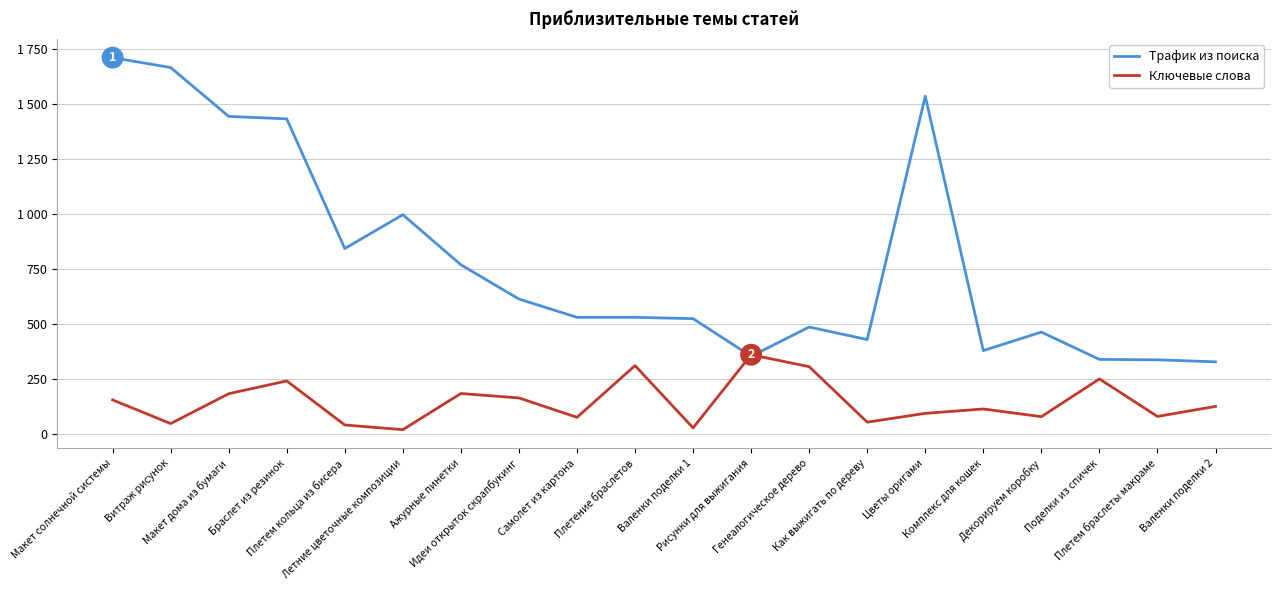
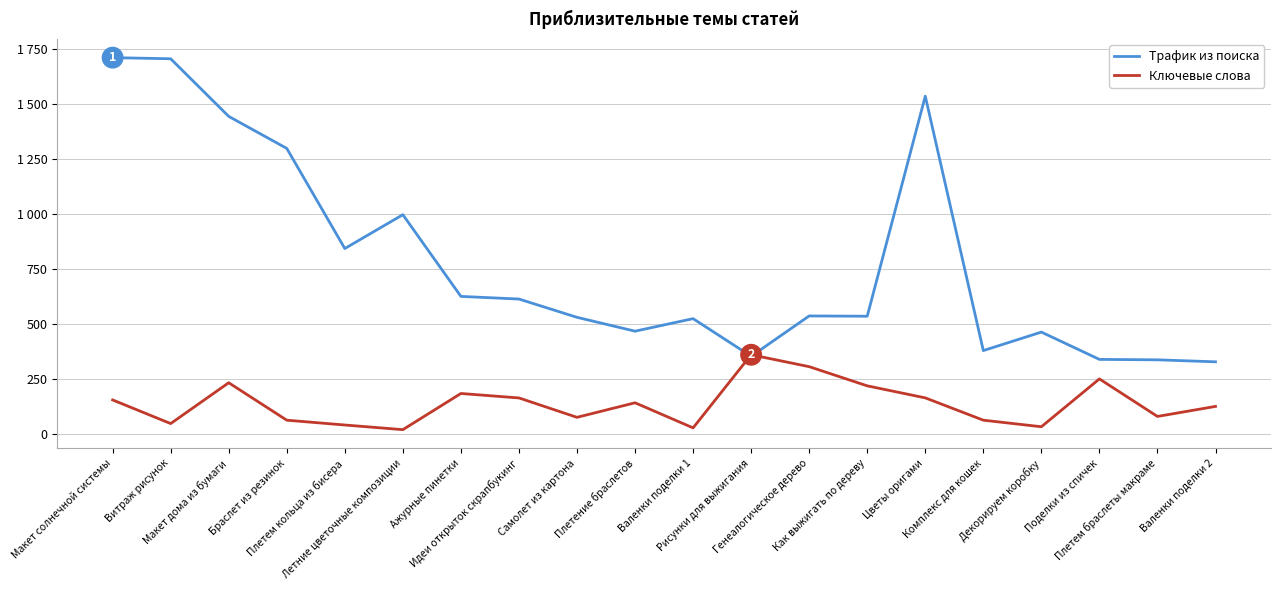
  {
    "Трафик из поиска": {
-     "Витраж рисунок": 1660,
+     "Витраж рисунок": 1700,
      "Макет дома из бумаги": 1440,
-     "Браслет из резинок": 1430,
+     "Браслет из резинок": 1300,
      "Плетем кольца из бисера": 840,
      "Летние цветочные композиции": 1000,
-     "Ажурные пинетки": 770,
+     "Ажурные пинетки": 630,
      "Идеи открыток скрапбукинг": 610,
      "Самолет из картона": 530,
-     "Плетение браслетов": 530,
+     "Плетение браслетов": 470,
      "Валенки поделки 1": 520,
-     "Генеалогическое дерево": 490,
-     "Как выжигать по дереву": 430,
+     "Генеалогическое дерево": 540,
+     "Как выжигать по дереву": 540,
      "Цветы оригами": 1530,
      "Комплекс для кошек": 380,
      "Декорируем коробку": 460,
      "Поделки из спичек": 340,
      "Плетем браслеты макраме": 340,
      "Валенки поделки 2": 330
    },
    "Ключевые слова": {
      "Макет солнечной системы": 160,
      "Витраж рисунок": 50,
-     "Макет дома из бумаги": 180,
-     "Браслет из резинок": 240,
+     "Макет дома из бумаги": 230,
+     "Браслет из резинок": 60,
      "Плетем кольца из бисера": 40,
      "Летние цветочные композиции": 20,
      "Ажурные пинетки": 180,
      "Идеи открыток скрапбукинг": 160,
      "Самолет из картона": 80,
-     "Плетение браслетов": 310,
+     "Плетение браслетов": 140,
      "Валенки поделки 1": 30,
      "Генеалогическое дерево": 310,
-     "Как выжигать по дереву": 50,
-     "Цветы оригами": 90,
-     "Комплекс для кошек": 110,
-     "Декорируем коробку": 80,
+     "Как выжигать по дереву": 220,
+     "Цветы оригами": 160,
+     "Комплекс для кошек": 60,
+     "Декорируем коробку": 30,
      "Поделки из спичек": 250,
      "Плетем браслеты макраме": 80,
      "Валенки поделки 2": 130
    }
  }
